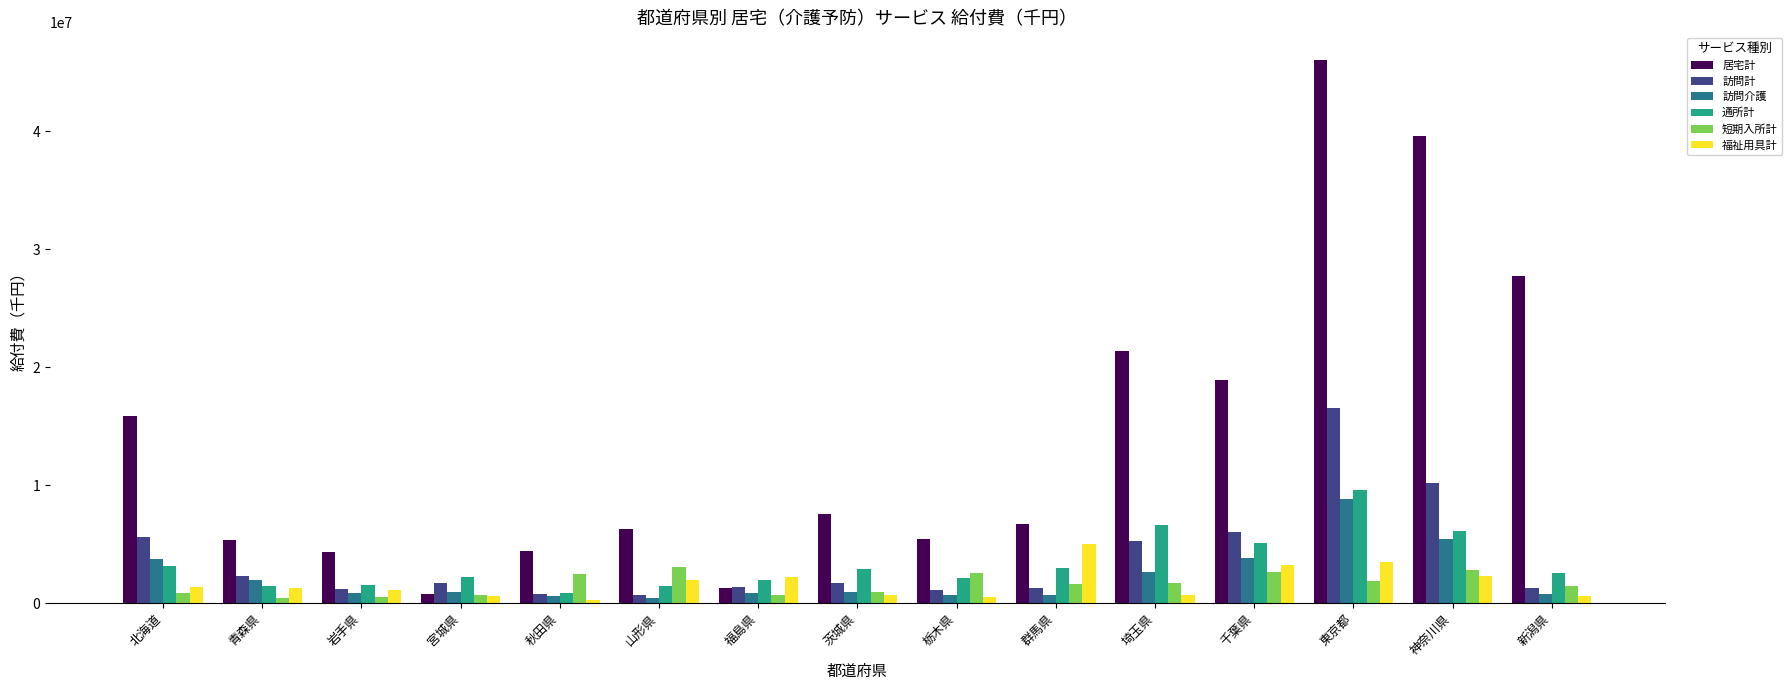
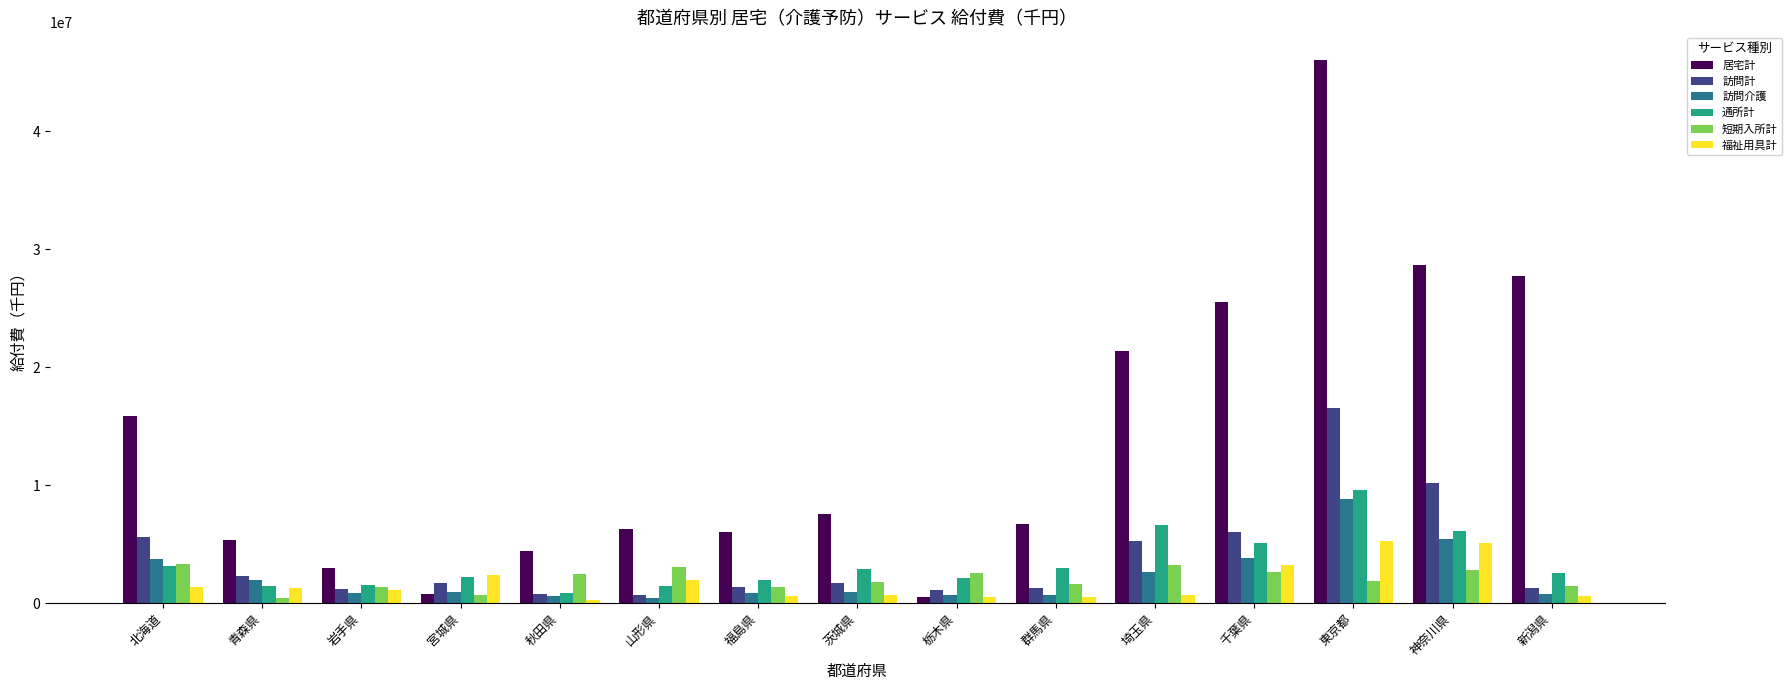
  {
    "居宅計": {
      "北海道": 15800000,
      "青森県": 5300000,
-     "岩手県": 4400000,
+     "岩手県": 3000000,
      "宮城県": 800000,
      "秋田県": 4400000,
      "山形県": 6300000,
-     "福島県": 1300000,
+     "福島県": 6000000,
      "茨城県": 7500000,
-     "栃木県": 5500000,
+     "栃木県": 500000,
      "群馬県": 6700000,
      "埼玉県": 21400000,
-     "千葉県": 18900000,
+     "千葉県": 25500000,
      "東京都": 46100000,
-     "神奈川県": 39600000,
+     "神奈川県": 28700000,
      "新潟県": 27700000
    },
    "短期入所計": {
-     "北海道": 800000,
+     "北海道": 3300000,
      "青森県": 500000,
-     "岩手県": 600000,
+     "岩手県": 1400000,
      "宮城県": 700000,
      "秋田県": 2400000,
      "山形県": 3100000,
-     "福島県": 700000,
-     "茨城県": 1000000,
+     "福島県": 1400000,
+     "茨城県": 1800000,
      "栃木県": 2500000,
      "群馬県": 1600000,
-     "埼玉県": 1700000,
+     "埼玉県": 3200000,
      "千葉県": 2700000,
      "東京都": 1900000,
      "神奈川県": 2800000,
      "新潟県": 1500000
    },
    "福祉用具計": {
      "北海道": 1400000,
      "青森県": 1300000,
      "岩手県": 1100000,
-     "宮城県": 600000,
+     "宮城県": 2400000,
      "秋田県": 300000,
      "山形県": 2000000,
-     "福島県": 2200000,
+     "福島県": 600000,
      "茨城県": 700000,
      "栃木県": 500000,
-     "群馬県": 5000000,
+     "群馬県": 500000,
      "埼玉県": 700000,
      "千葉県": 3200000,
-     "東京都": 3500000,
-     "神奈川県": 2300000,
+     "東京都": 5300000,
+     "神奈川県": 5100000,
      "新潟県": 600000
    }
  }
